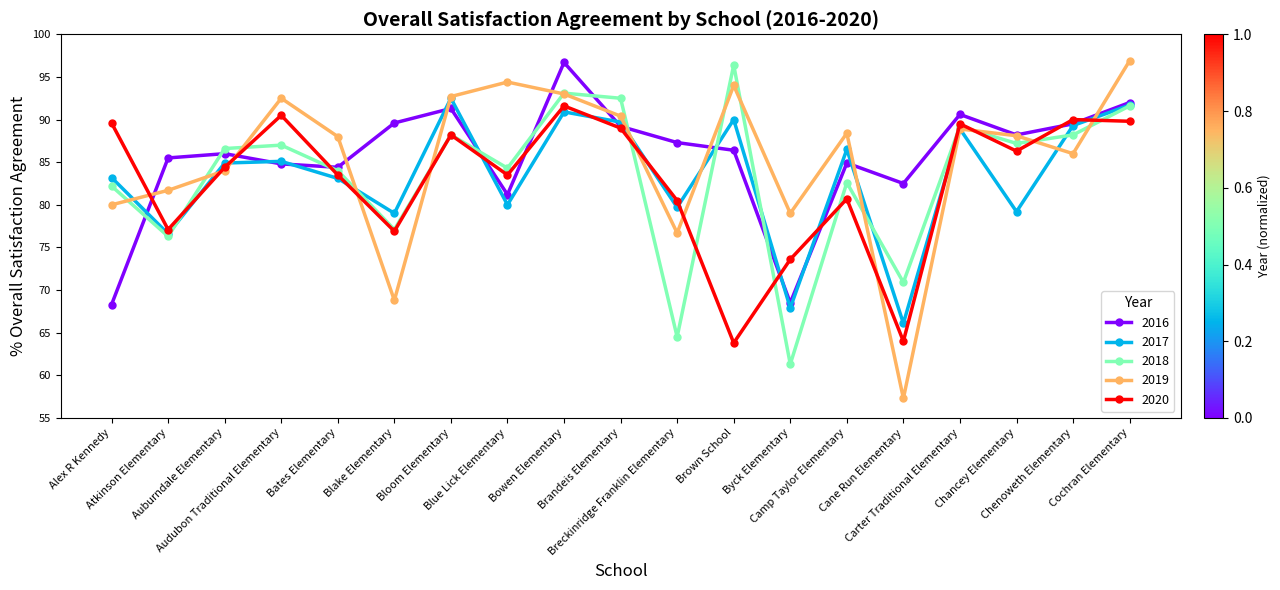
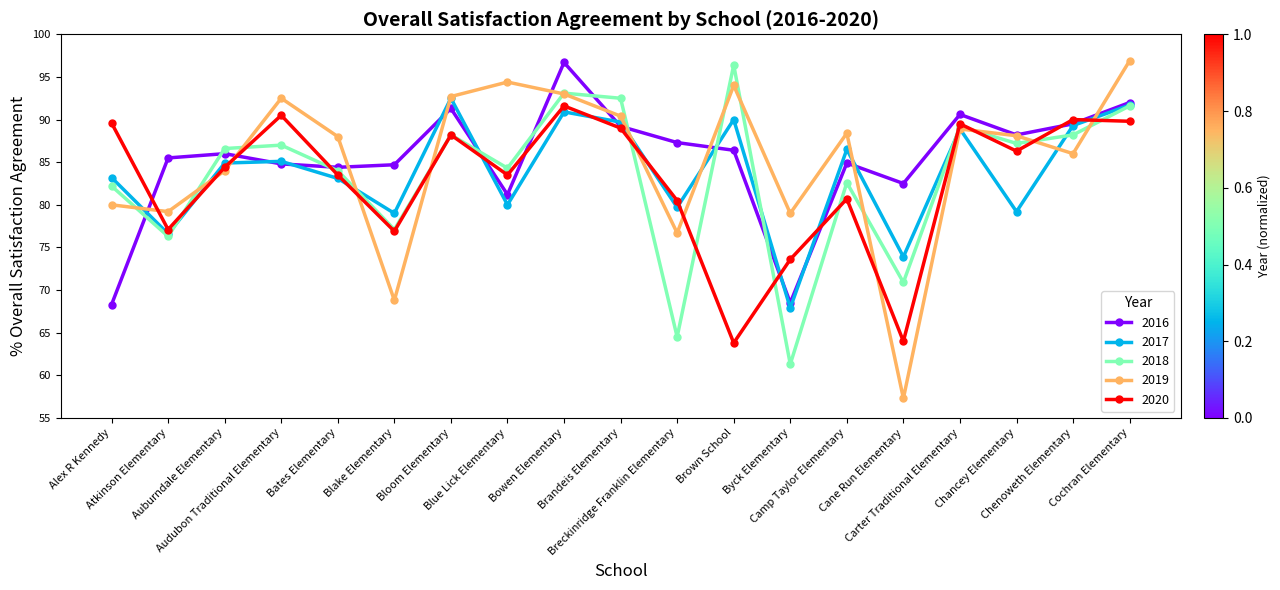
  {
    "2016": {
      "Alex R Kennedy": 68,
      "Atkinson Elementary": 86,
      "Auburndale Elementary": 86,
      "Audubon Traditional Elementary": 85,
      "Bates Elementary": 84,
-     "Blake Elementary": 90,
+     "Blake Elementary": 85,
      "Bloom Elementary": 91,
      "Blue Lick Elementary": 81,
      "Bowen Elementary": 97,
      "Breckinridge Franklin Elementary": 87,
      "Brown School": 86,
      "Byck Elementary": 69,
      "Camp Taylor Elementary": 85,
      "Cane Run Elementary": 83,
      "Carter Traditional Elementary": 91,
      "Cochran Elementary": 92
    },
    "2017": {
      "Alex R Kennedy": 83,
      "Atkinson Elementary": 77,
      "Auburndale Elementary": 85,
      "Audubon Traditional Elementary": 85,
      "Bates Elementary": 83,
      "Blake Elementary": 79,
      "Blue Lick Elementary": 80,
      "Bowen Elementary": 91,
      "Brandeis Elementary": 90,
      "Breckinridge Franklin Elementary": 80,
      "Brown School": 90,
      "Byck Elementary": 68,
      "Camp Taylor Elementary": 87,
-     "Cane Run Elementary": 66,
+     "Cane Run Elementary": 74,
      "Chancey Elementary": 79
    },
    "2018": {
      "Alex R Kennedy": 82,
      "Atkinson Elementary": 76,
      "Auburndale Elementary": 87,
      "Audubon Traditional Elementary": 87,
      "Bates Elementary": 84,
      "Blue Lick Elementary": 84,
      "Brandeis Elementary": 93,
      "Breckinridge Franklin Elementary": 65,
      "Brown School": 96,
      "Byck Elementary": 61,
      "Camp Taylor Elementary": 83,
      "Cane Run Elementary": 71,
      "Chancey Elementary": 87,
      "Chenoweth Elementary": 88
    },
    "2019": {
      "Alex R Kennedy": 80,
-     "Atkinson Elementary": 82,
+     "Atkinson Elementary": 79,
      "Auburndale Elementary": 84,
      "Audubon Traditional Elementary": 93,
      "Bates Elementary": 88,
      "Blake Elementary": 69,
      "Blue Lick Elementary": 94,
      "Brandeis Elementary": 90,
      "Breckinridge Franklin Elementary": 77,
      "Brown School": 94,
      "Byck Elementary": 79,
      "Camp Taylor Elementary": 88,
      "Cane Run Elementary": 57,
      "Chenoweth Elementary": 86,
      "Cochran Elementary": 97
    },
    "2020": {
      "Alex R Kennedy": 90,
      "Atkinson Elementary": 77,
      "Auburndale Elementary": 84,
      "Audubon Traditional Elementary": 91,
      "Bates Elementary": 84,
      "Blue Lick Elementary": 84,
      "Bowen Elementary": 92,
      "Breckinridge Franklin Elementary": 81,
      "Brown School": 64,
      "Byck Elementary": 74,
      "Camp Taylor Elementary": 81,
      "Cane Run Elementary": 64,
      "Carter Traditional Elementary": 90,
      "Chancey Elementary": 86,
      "Chenoweth Elementary": 90,
      "Cochran Elementary": 90
    }
  }
